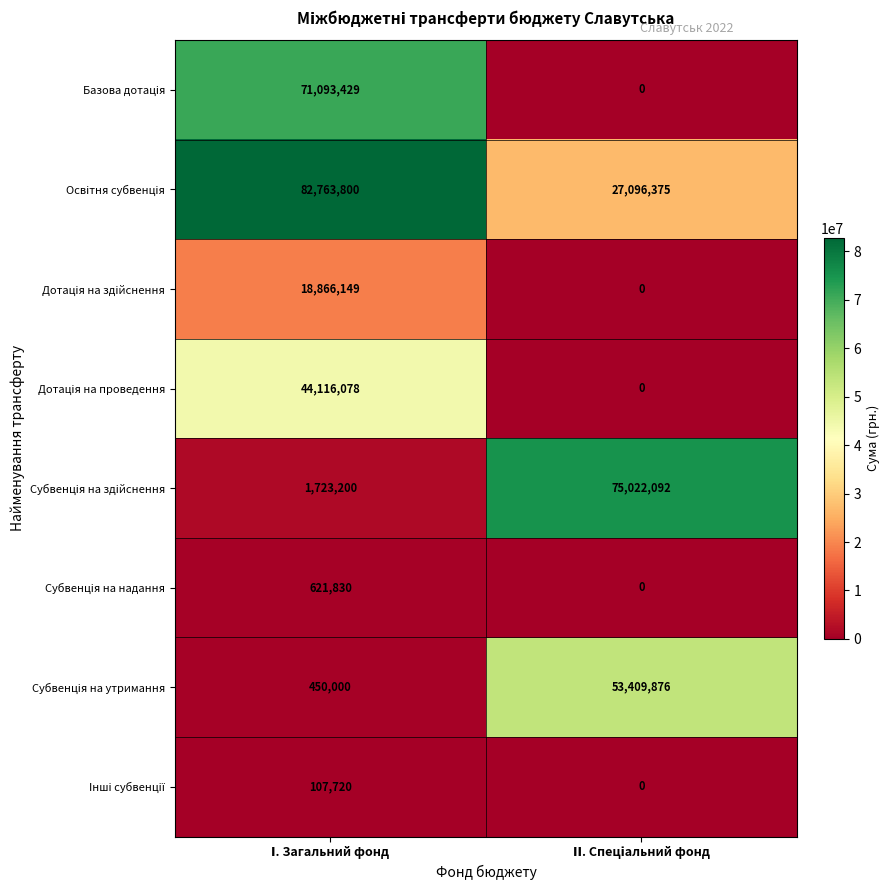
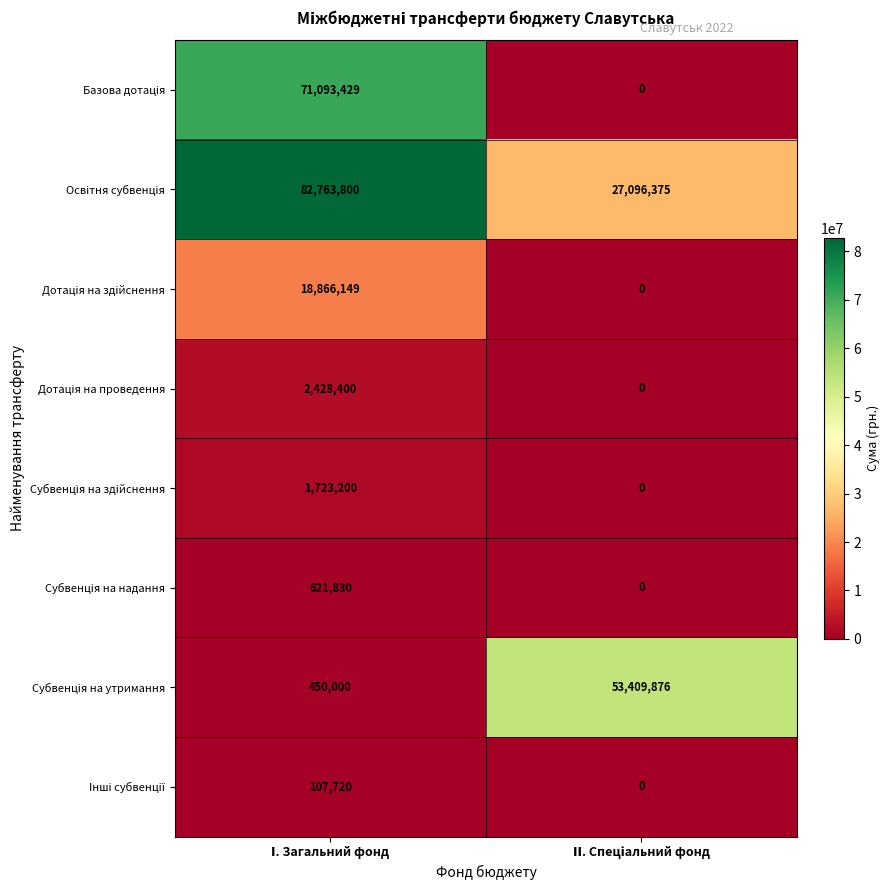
  {
    "Базова дотація": {
      "І. Загальний фонд": "71,093,429",
      "ІІ. Спеціальний фонд": "0"
    },
    "Освітня субвенція": {
      "І. Загальний фонд": "82,763,800",
      "ІІ. Спеціальний фонд": "27,096,375"
    },
    "Дотація на здійснення": {
      "І. Загальний фонд": "18,866,149",
      "ІІ. Спеціальний фонд": "0"
    },
    "Дотація на проведення": {
-     "І. Загальний фонд": "44,116,078",
+     "І. Загальний фонд": "2,428,400",
      "ІІ. Спеціальний фонд": "0"
    },
    "Субвенція на здійснення": {
      "І. Загальний фонд": "1,723,200",
-     "ІІ. Спеціальний фонд": "75,022,092"
+     "ІІ. Спеціальний фонд": "0"
    },
    "Субвенція на надання": {
      "І. Загальний фонд": "621,830",
      "ІІ. Спеціальний фонд": "0"
    },
    "Субвенція на утримання": {
      "І. Загальний фонд": "450,000",
      "ІІ. Спеціальний фонд": "53,409,876"
    },
    "Інші субвенції": {
      "І. Загальний фонд": "107,720",
      "ІІ. Спеціальний фонд": "0"
    }
  }
